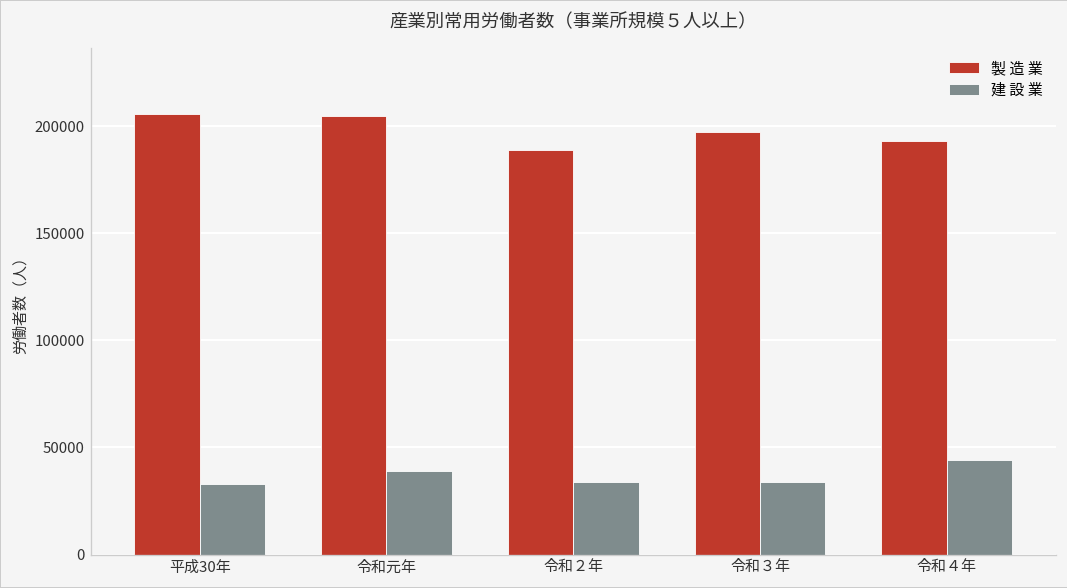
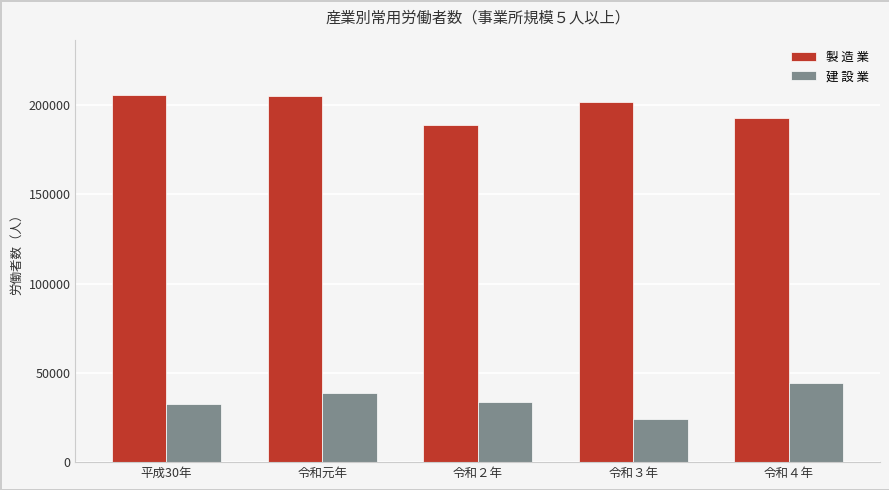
  {
    "製 造 業": {
      "平成30年": 206000,
      "令和元年": 205000,
      "令和２年": 189000,
-     "令和３年": 197000,
+     "令和３年": 202000,
      "令和４年": 193000
    },
    "建 設 業": {
      "平成30年": 33000,
      "令和元年": 39000,
      "令和２年": 34000,
-     "令和３年": 34000,
+     "令和３年": 24000,
      "令和４年": 44000
    }
  }
